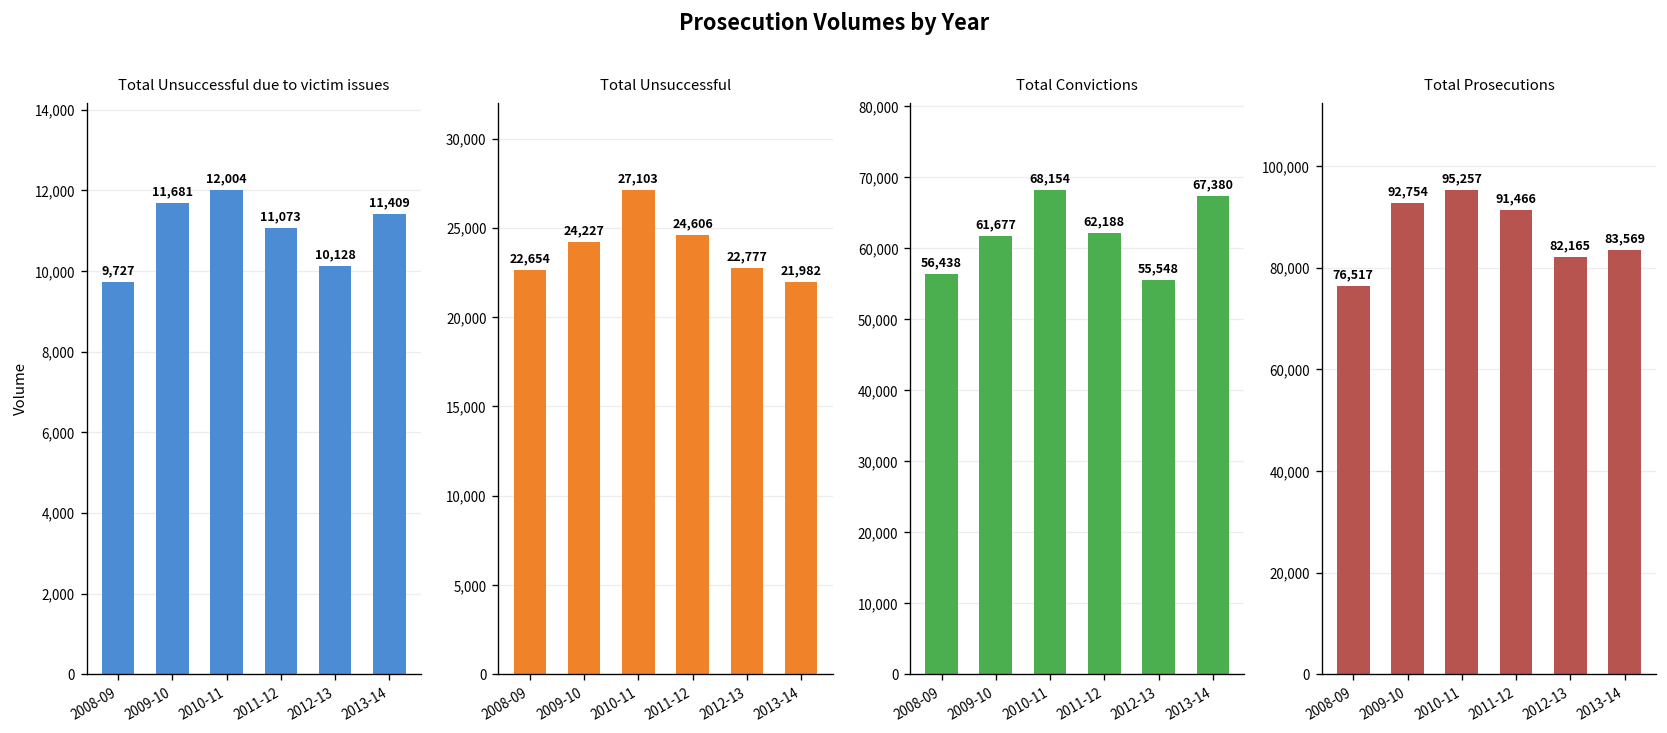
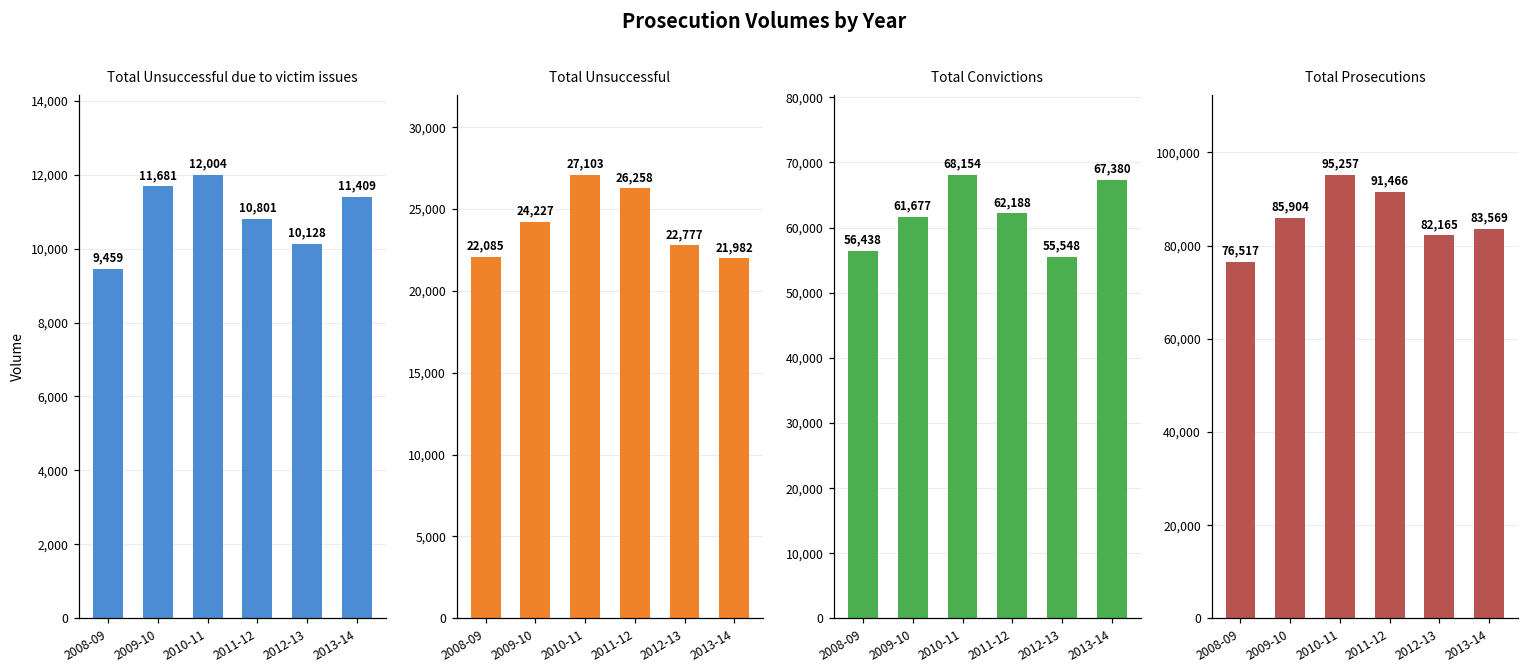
  {
    "Total Unsuccessful due to victim issues": {
-     "2008-09": "9,727",
+     "2008-09": "9,459",
      "2009-10": "11,681",
      "2010-11": "12,004",
-     "2011-12": "11,073",
+     "2011-12": "10,801",
      "2012-13": "10,128",
      "2013-14": "11,409"
    },
    "Total Unsuccessful": {
-     "2008-09": "22,654",
+     "2008-09": "22,085",
      "2009-10": "24,227",
      "2010-11": "27,103",
-     "2011-12": "24,606",
+     "2011-12": "26,258",
      "2012-13": "22,777",
      "2013-14": "21,982"
    },
    "Total Convictions": {
      "2008-09": "56,438",
      "2009-10": "61,677",
      "2010-11": "68,154",
      "2011-12": "62,188",
      "2012-13": "55,548",
      "2013-14": "67,380"
    },
    "Total Prosecutions": {
      "2008-09": "76,517",
-     "2009-10": "92,754",
+     "2009-10": "85,904",
      "2010-11": "95,257",
      "2011-12": "91,466",
      "2012-13": "82,165",
      "2013-14": "83,569"
    }
  }
